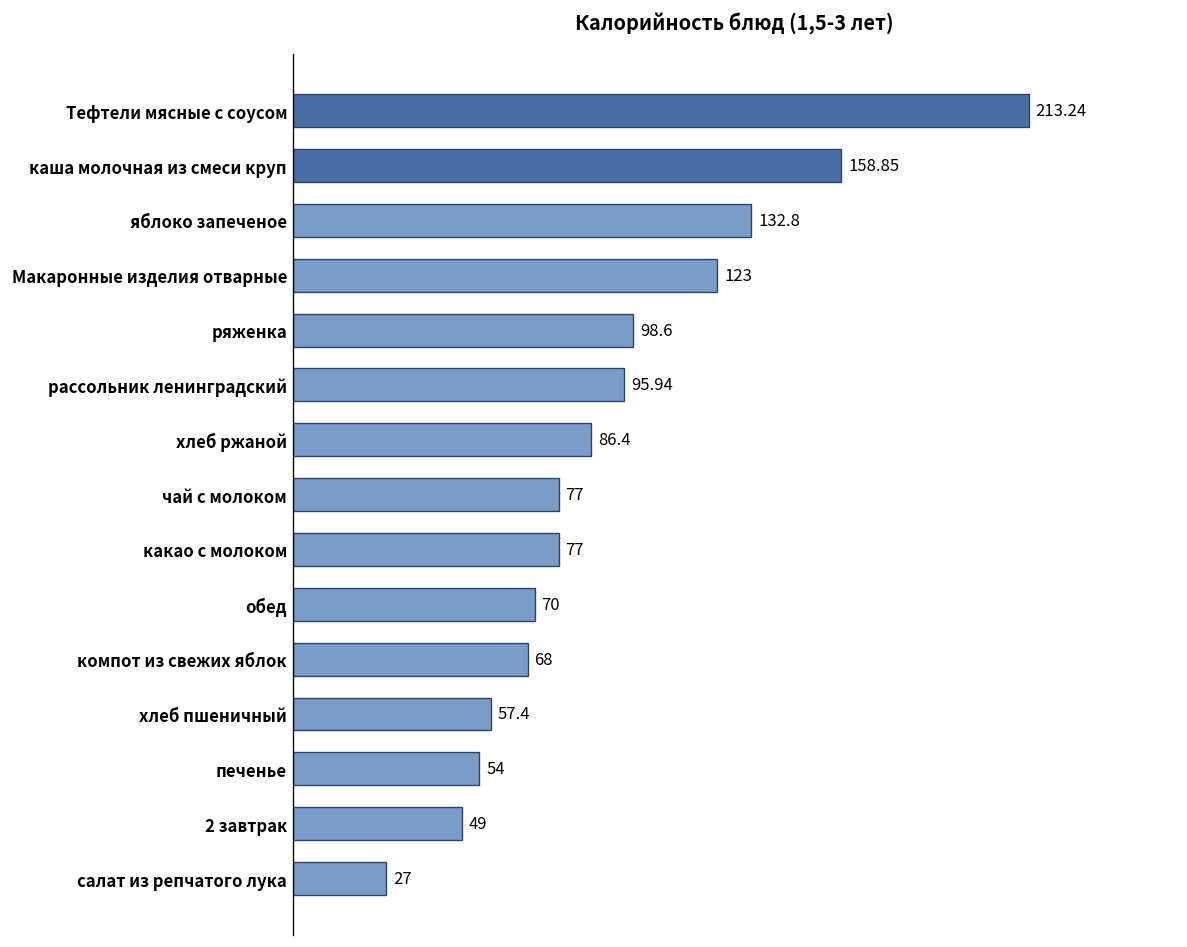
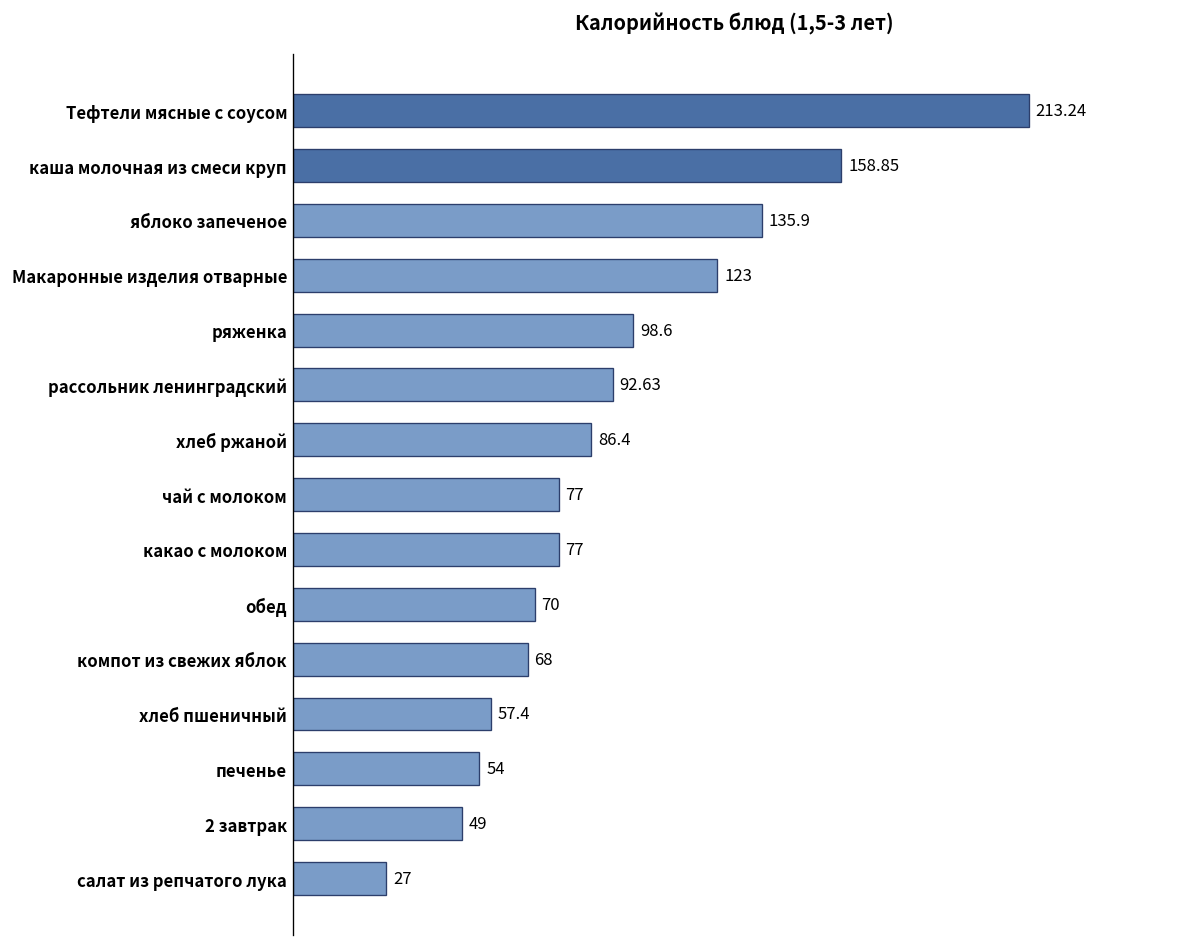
  {
    "Тефтели мясные с соусом": 213.24,
    "каша молочная из смеси круп": 158.85,
-   "яблоко запеченое": 132.8,
+   "яблоко запеченое": 135.9,
    "Макаронные изделия отварные": 123,
    "ряженка": 98.6,
-   "рассольник ленинградский": 95.94,
+   "рассольник ленинградский": 92.63,
    "хлеб ржаной": 86.4,
    "чай с молоком": 77,
    "какао с молоком": 77,
    "обед": 70,
    "компот из свежих яблок": 68,
    "хлеб пшеничный": 57.4,
    "печенье": 54,
    "2 завтрак": 49,
    "салат из репчатого лука": 27
  }
